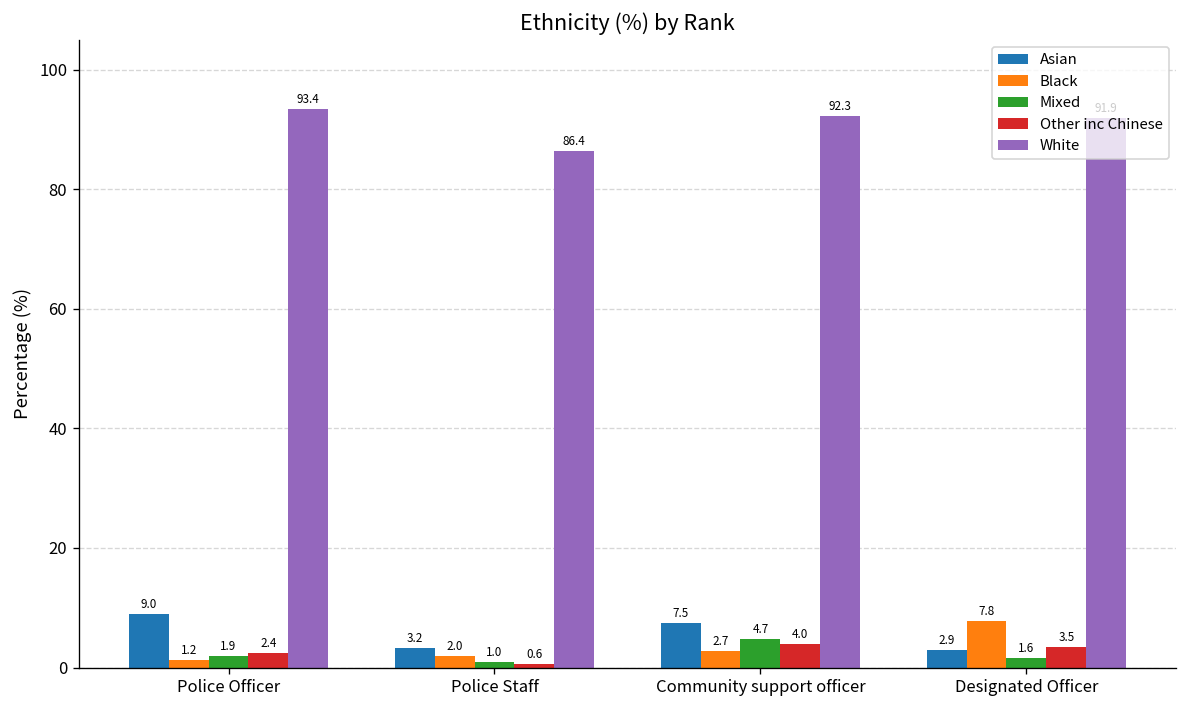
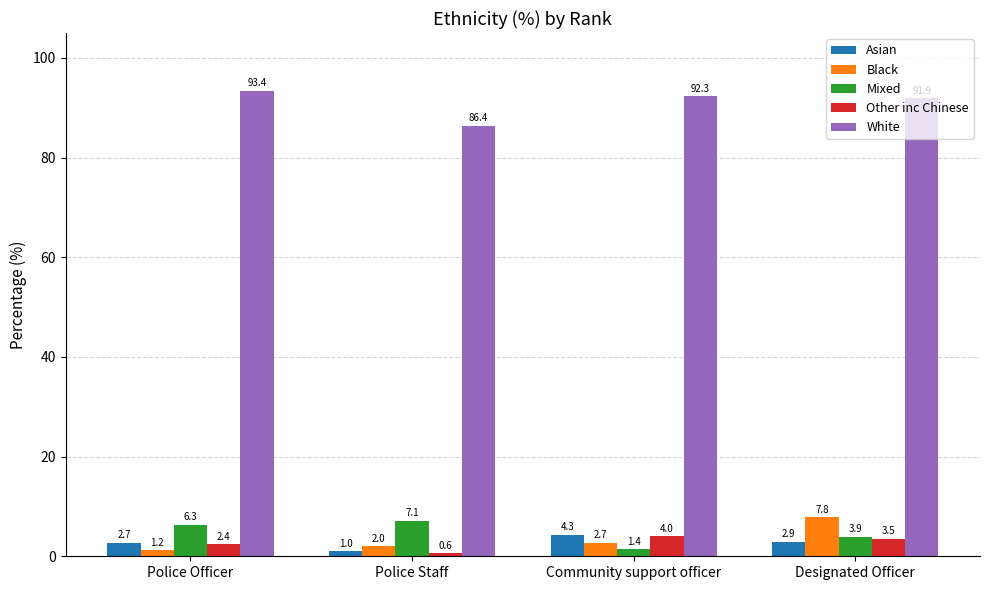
  {
    "Asian": {
-     "Police Officer": 9.0,
-     "Police Staff": 3.2,
-     "Community support officer": 7.5,
+     "Police Officer": 2.7,
+     "Police Staff": 1.0,
+     "Community support officer": 4.3,
      "Designated Officer": 2.9
    },
    "Black": {
      "Police Officer": 1.2,
      "Police Staff": 2.0,
      "Community support officer": 2.7,
      "Designated Officer": 7.8
    },
    "Mixed": {
-     "Police Officer": 1.9,
-     "Police Staff": 1.0,
-     "Community support officer": 4.7,
-     "Designated Officer": 1.6
+     "Police Officer": 6.3,
+     "Police Staff": 7.1,
+     "Community support officer": 1.4,
+     "Designated Officer": 3.9
    },
    "Other inc Chinese": {
      "Police Officer": 2.4,
      "Police Staff": 0.6,
      "Community support officer": 4.0,
      "Designated Officer": 3.5
    },
    "White": {
      "Police Officer": 93.4,
      "Police Staff": 86.4,
      "Community support officer": 92.3
    }
  }
